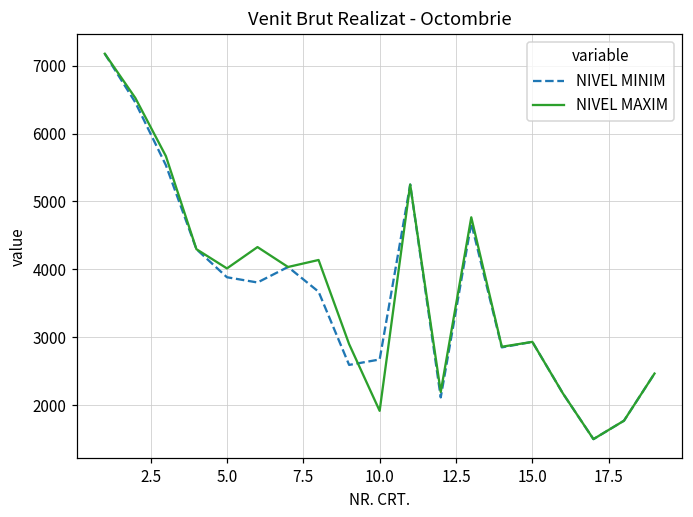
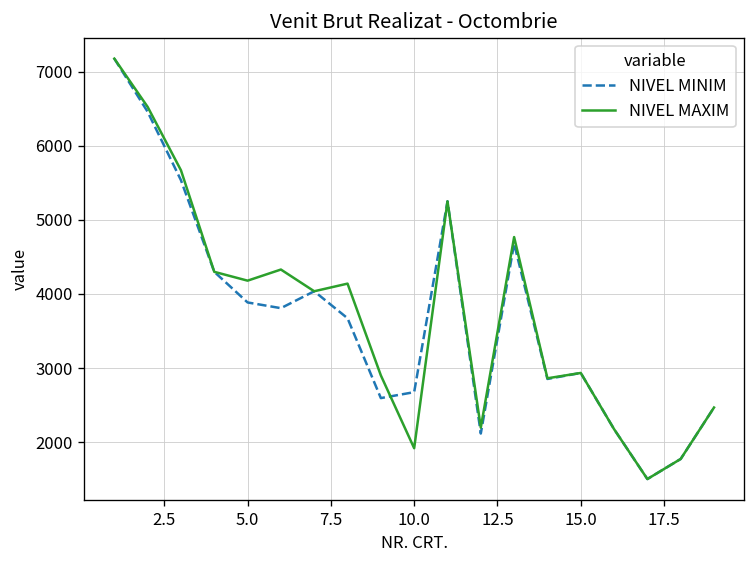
  {
    "NIVEL MINIM": {
      "5.0": 3900,
      "10.0": 2700
    },
    "NIVEL MAXIM": {
-     "5.0": 4000,
+     "5.0": 4200,
      "10.0": 1900
    }
  }
